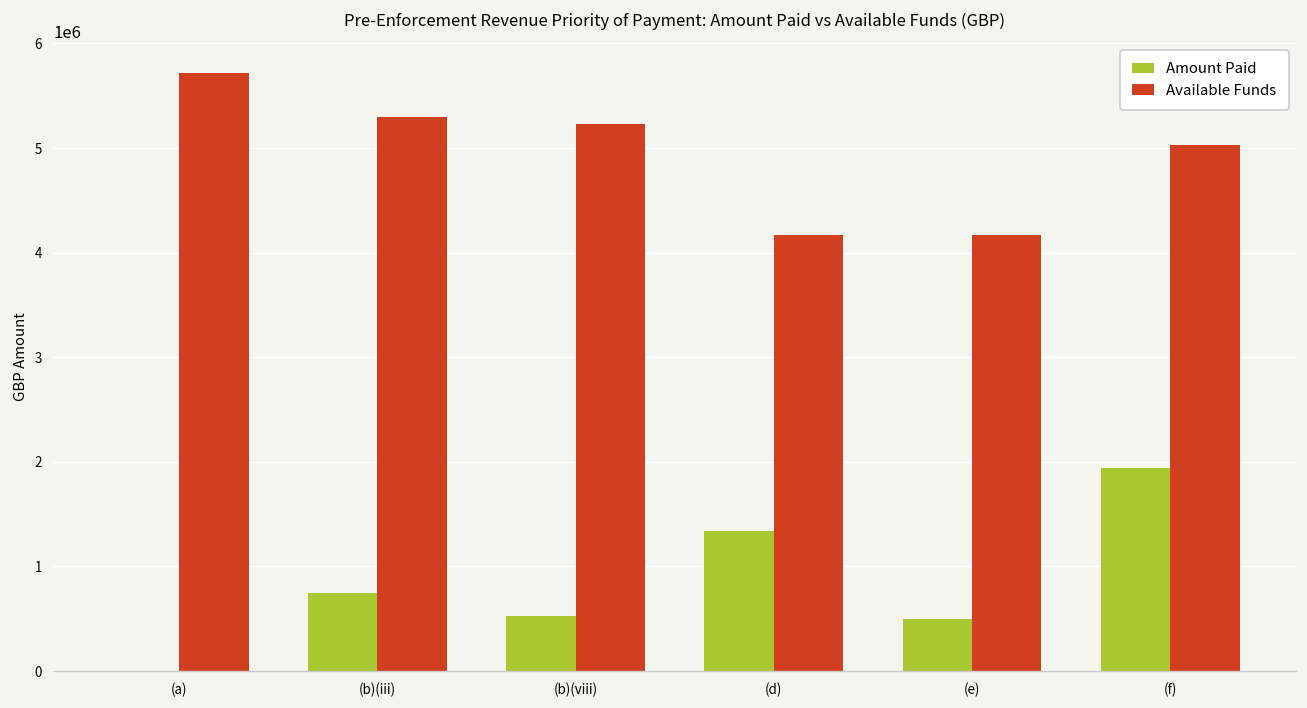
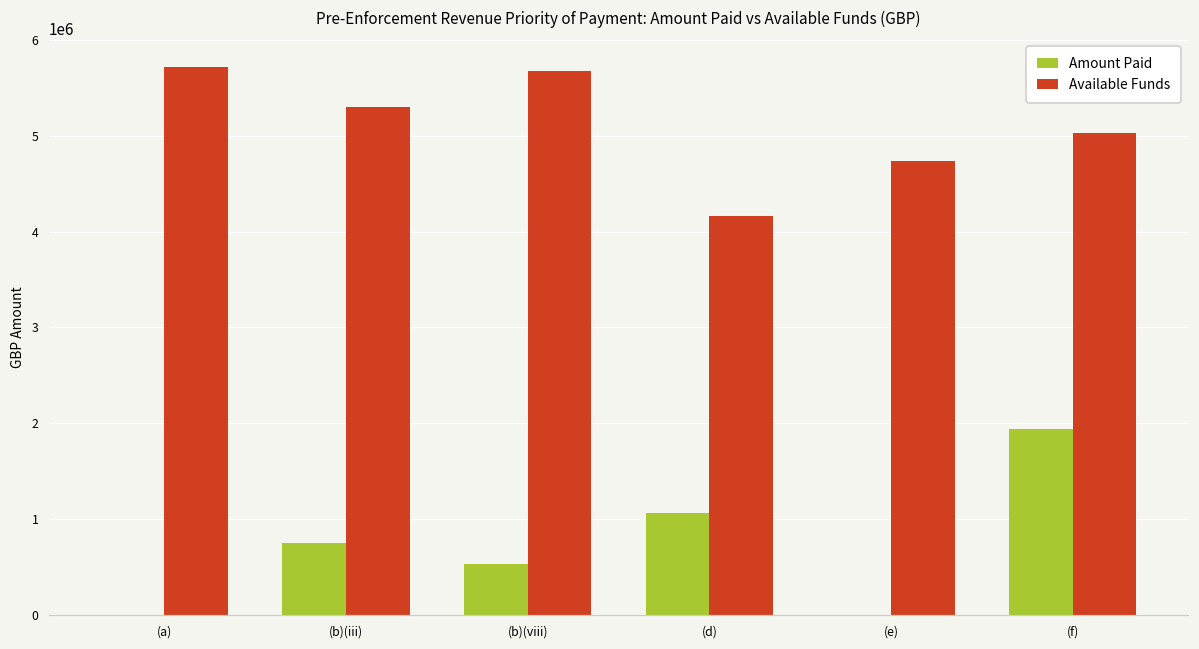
  {
    "Amount Paid": {
      "(a)": 0,
      "(b)(iii)": 700000,
      "(b)(viii)": 500000,
-     "(d)": 1300000,
-     "(e)": 500000,
+     "(d)": 1100000,
+     "(e)": 0,
      "(f)": 1900000
    },
    "Available Funds": {
      "(a)": 5700000,
      "(b)(iii)": 5300000,
-     "(b)(viii)": 5200000,
+     "(b)(viii)": 5700000,
      "(d)": 4200000,
-     "(e)": 4200000,
+     "(e)": 4700000,
      "(f)": 5000000
    }
  }
